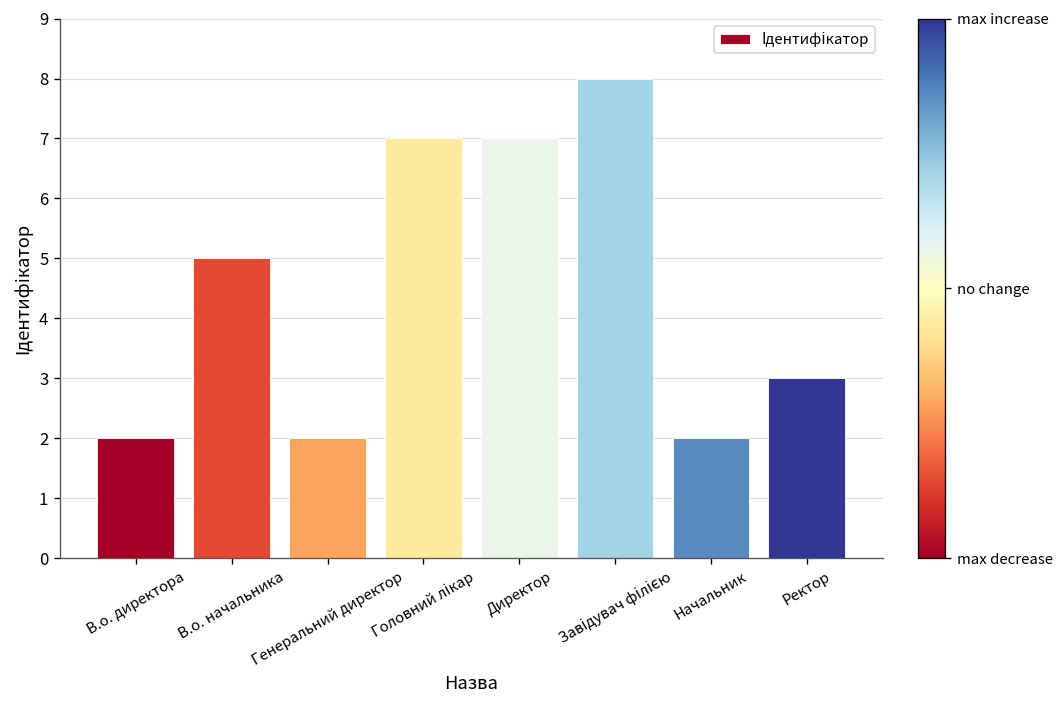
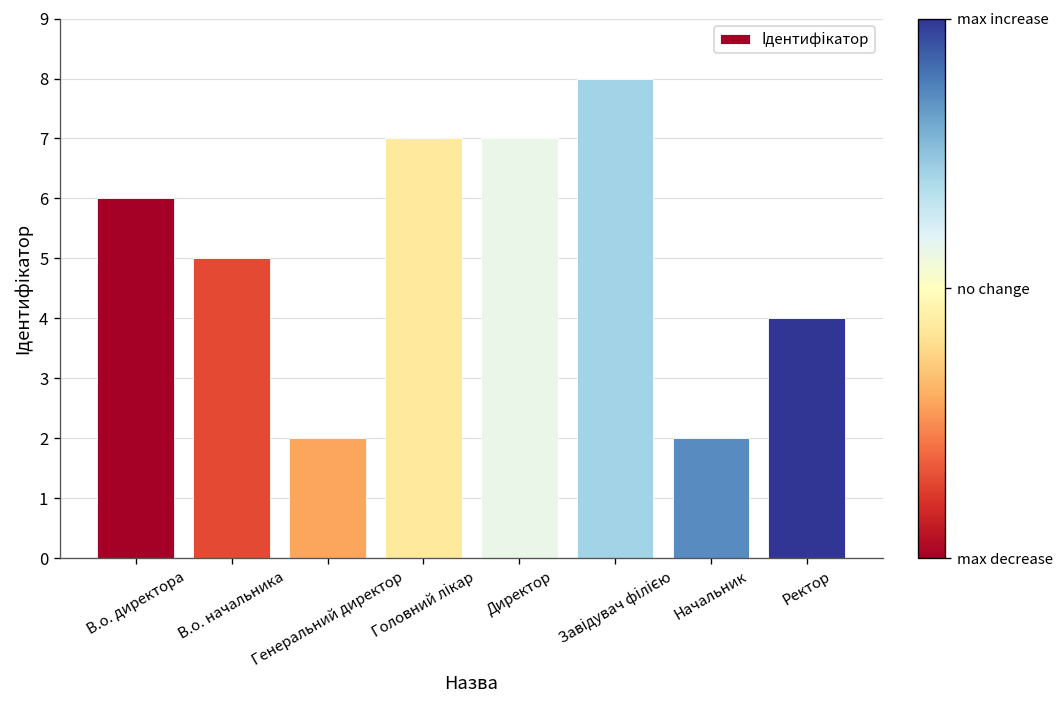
  {
-   "В.о. директора": 2,
+   "В.о. директора": 6,
    "В.о. начальника": 5,
    "Генеральний директор": 2,
    "Головний лікар": 7,
    "Директор": 7,
    "Завідувач філією": 8,
    "Начальник": 2,
-   "Ректор": 3
+   "Ректор": 4
  }
